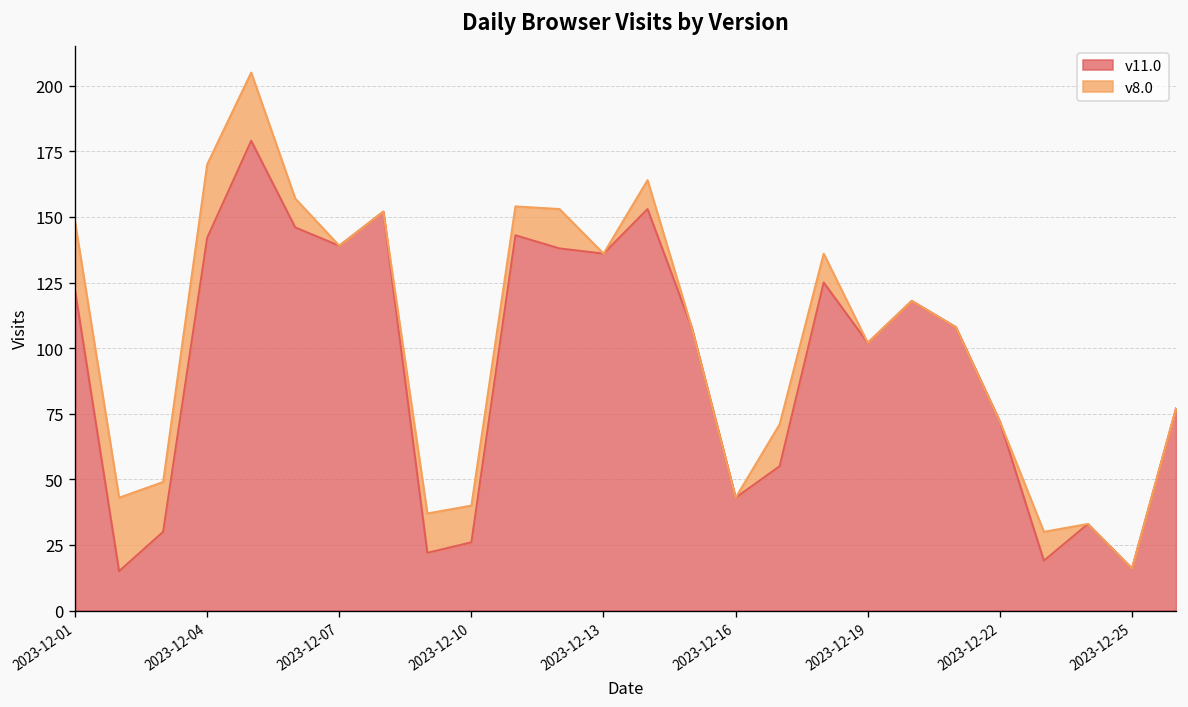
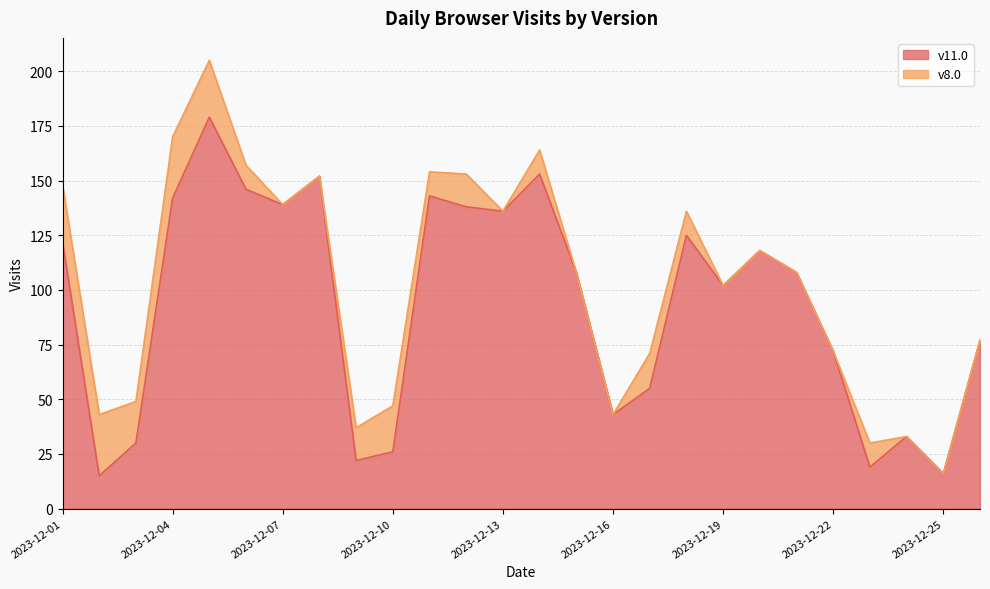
  {
    "v11.0": {
      "2023-12-01": 122,
      "2023-12-04": 142,
      "2023-12-10": 26
    },
    "v8.0": {
      "2023-12-01": 26,
      "2023-12-04": 28,
-     "2023-12-10": 14
+     "2023-12-10": 21
    }
  }
